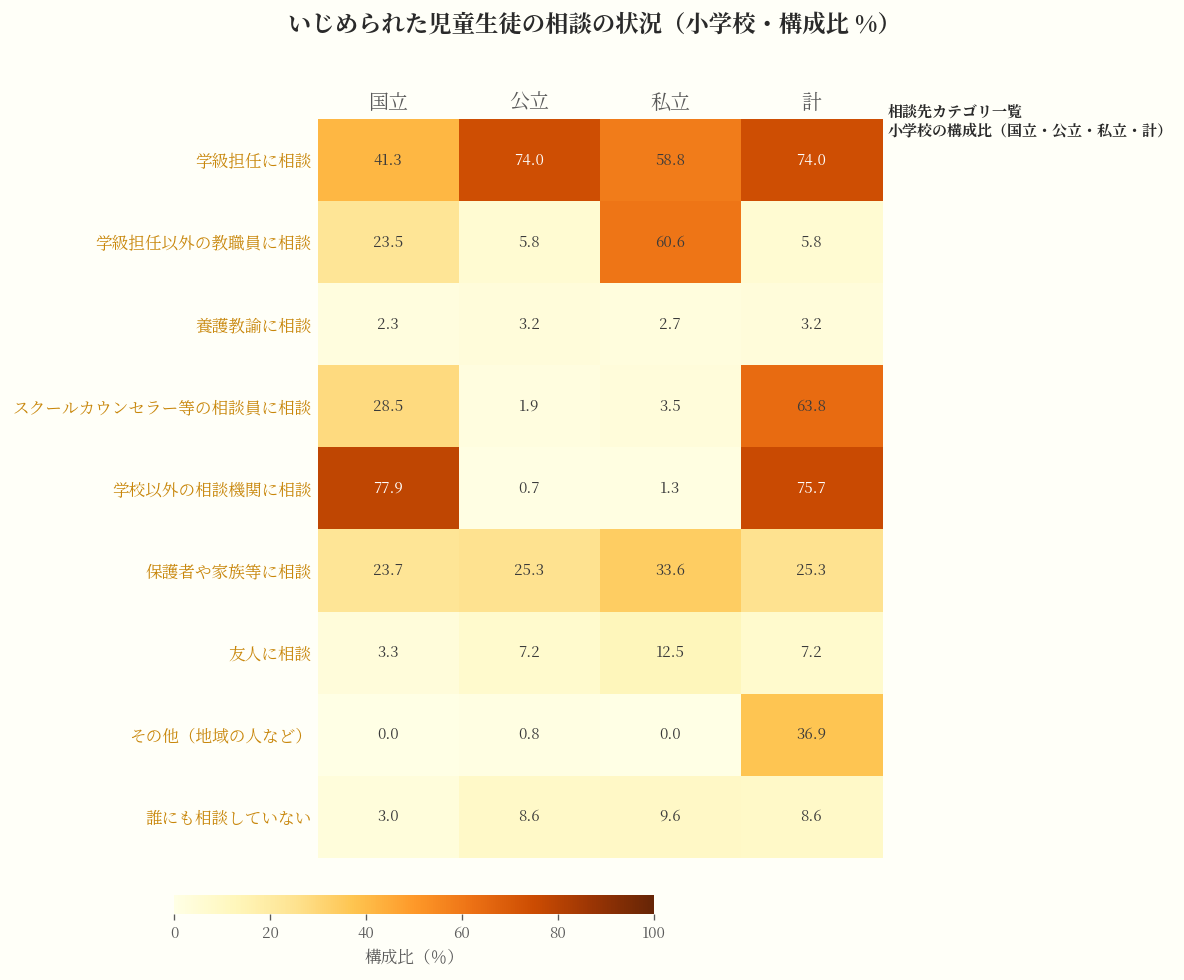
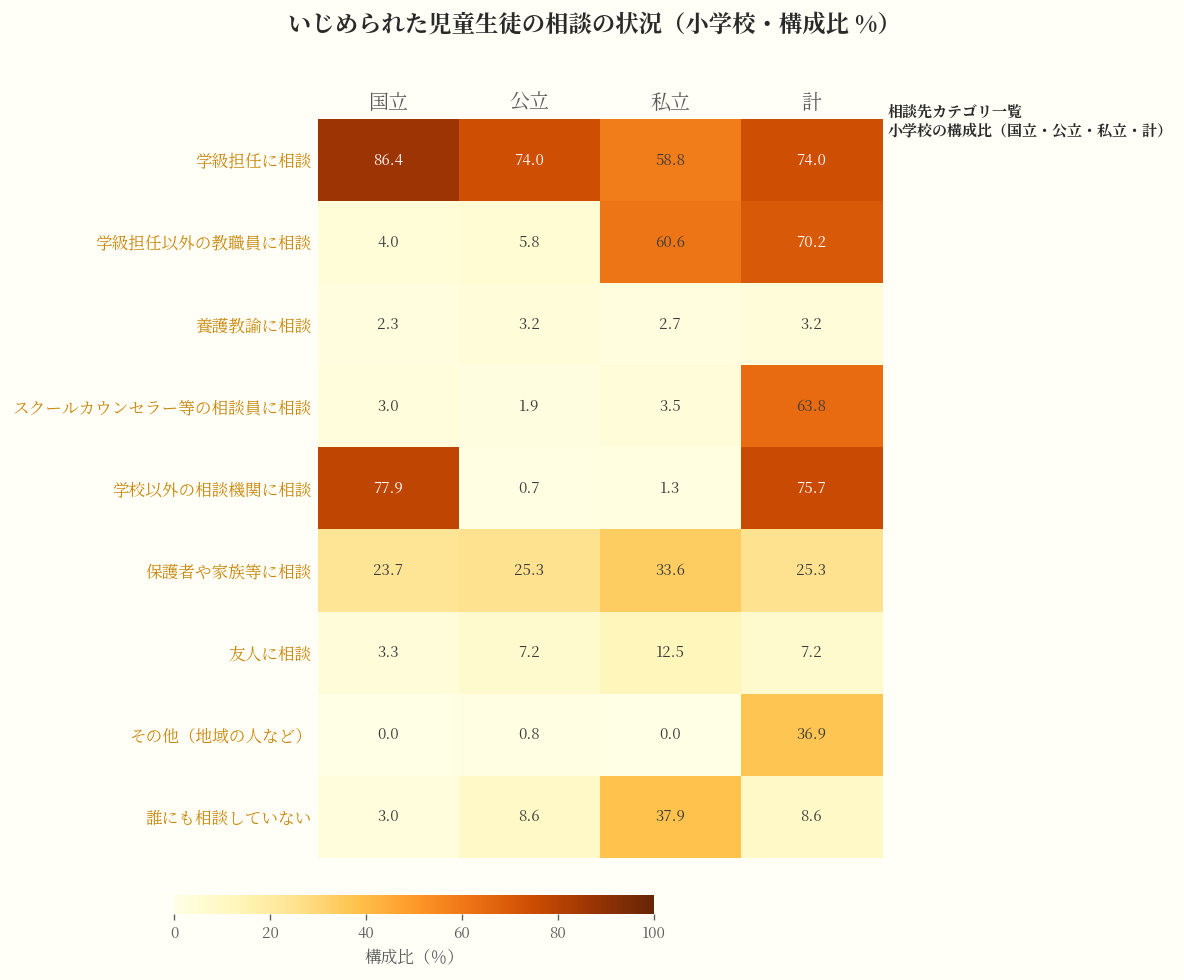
  {
    "学級担任に相談": {
-     "国立": 41.3,
+     "国立": 86.4,
      "公立": 74.0,
      "私立": 58.8,
      "計": 74.0
    },
    "学級担任以外の教職員に相談": {
-     "国立": 23.5,
+     "国立": 4.0,
      "公立": 5.8,
      "私立": 60.6,
-     "計": 5.8
+     "計": 70.2
    },
    "養護教諭に相談": {
      "国立": 2.3,
      "公立": 3.2,
      "私立": 2.7,
      "計": 3.2
    },
    "スクールカウンセラー等の相談員に相談": {
-     "国立": 28.5,
+     "国立": 3.0,
      "公立": 1.9,
      "私立": 3.5,
      "計": 63.8
    },
    "学校以外の相談機関に相談": {
      "国立": 77.9,
      "公立": 0.7,
      "私立": 1.3,
      "計": 75.7
    },
    "保護者や家族等に相談": {
      "国立": 23.7,
      "公立": 25.3,
      "私立": 33.6,
      "計": 25.3
    },
    "友人に相談": {
      "国立": 3.3,
      "公立": 7.2,
      "私立": 12.5,
      "計": 7.2
    },
    "その他（地域の人など）": {
      "国立": 0.0,
      "公立": 0.8,
      "私立": 0.0,
      "計": 36.9
    },
    "誰にも相談していない": {
      "国立": 3.0,
      "公立": 8.6,
-     "私立": 9.6,
+     "私立": 37.9,
      "計": 8.6
    }
  }
